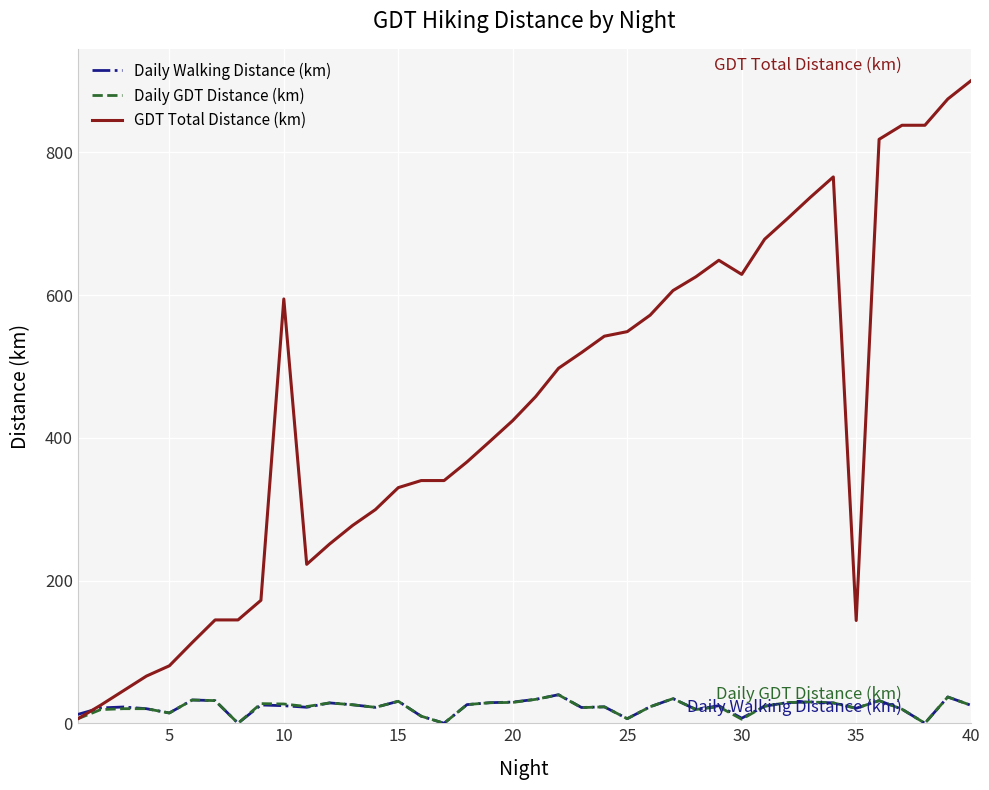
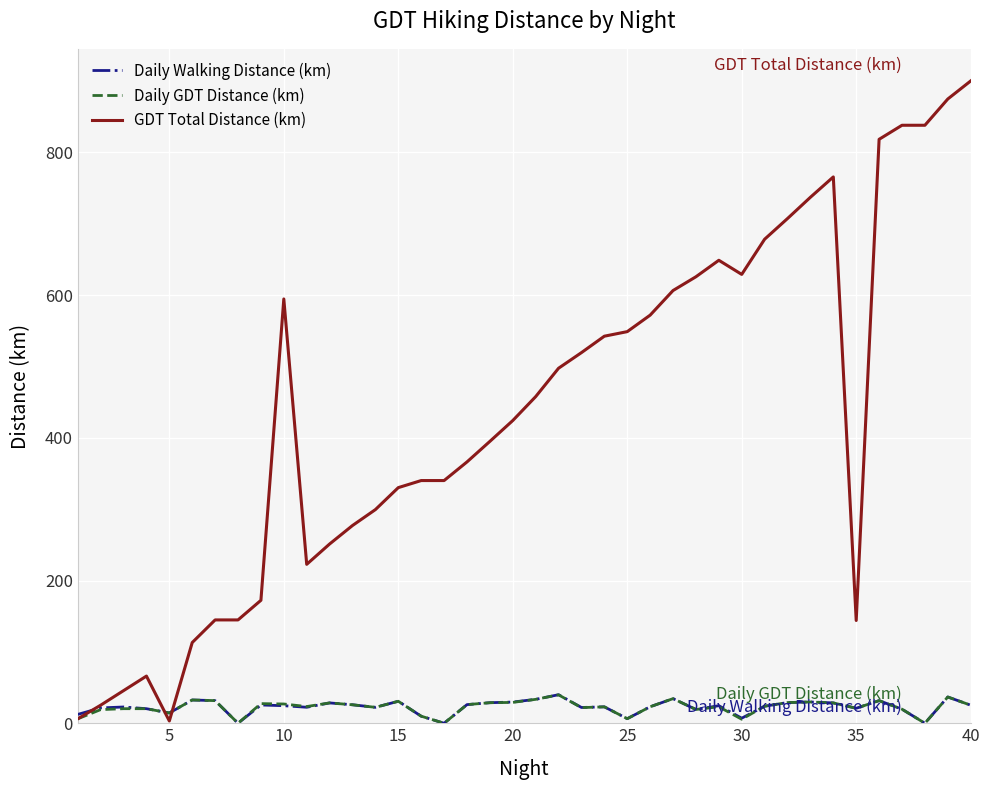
  {
    "GDT Total Distance (km)": {
-     "5": 80,
+     "5": 0,
      "10": 590,
      "15": 330,
      "20": 420,
      "25": 550,
      "30": 630,
      "35": 140,
      "40": 900
    }
  }
